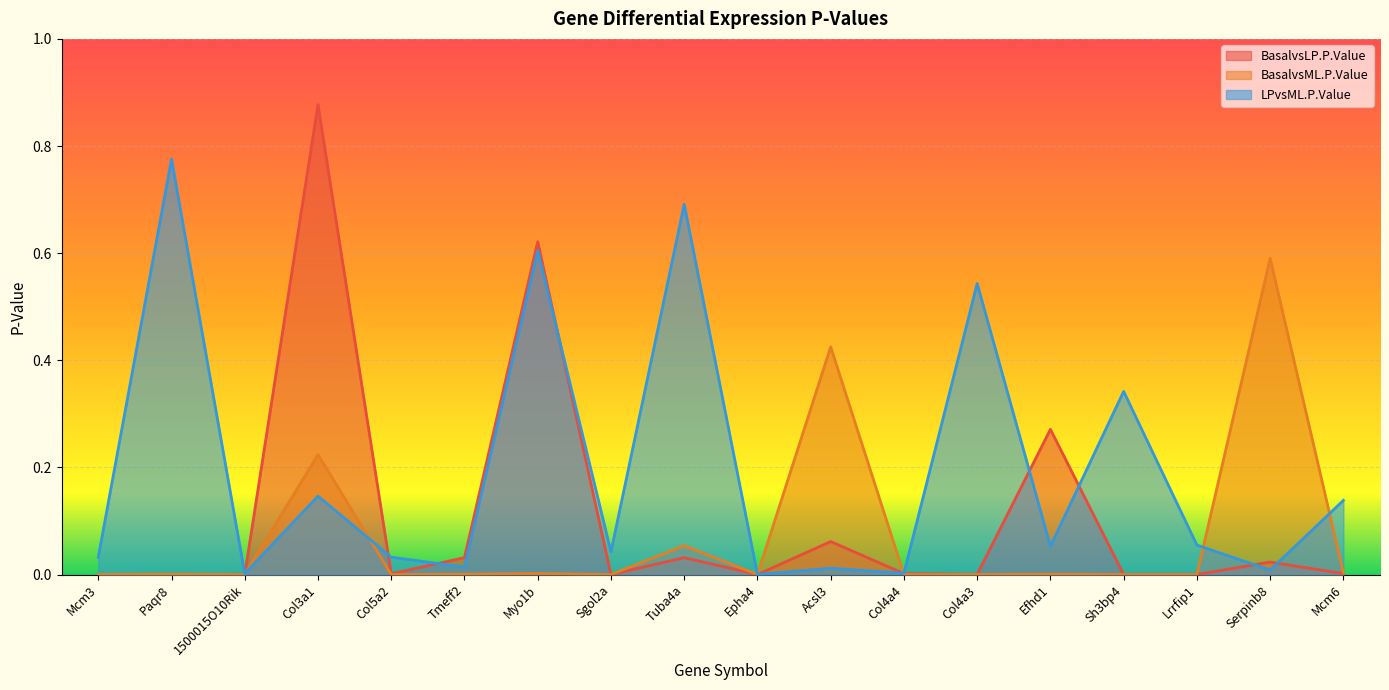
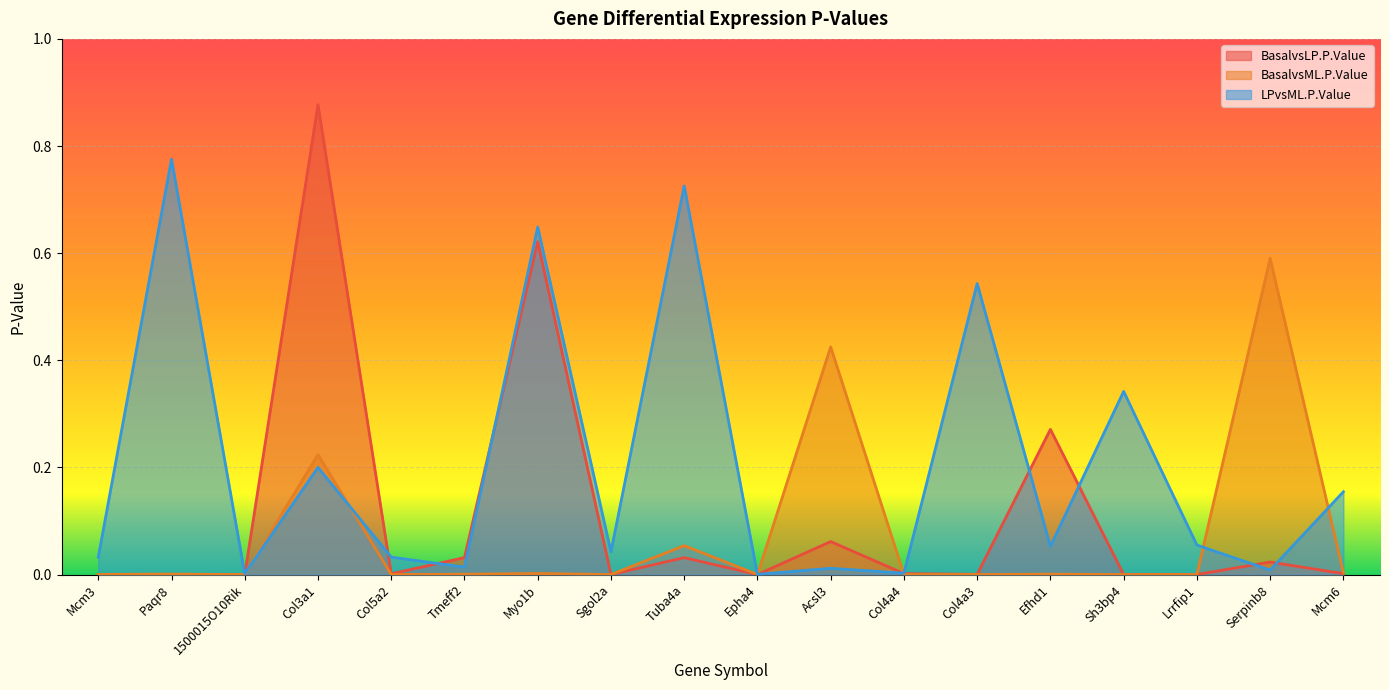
  {
    "LPvsML.P.Value": {
      "Mcm3": 0.03,
      "Paqr8": 0.78,
-     "Col3a1": 0.15,
+     "Col3a1": 0.20,
      "Col5a2": 0.03,
      "Tmeff2": 0.01,
-     "Myo1b": 0.60,
+     "Myo1b": 0.65,
      "Sgol2a": 0.04,
-     "Tuba4a": 0.69,
+     "Tuba4a": 0.73,
      "Acsl3": 0.01,
      "Col4a3": 0.54,
      "Efhd1": 0.05,
      "Sh3bp4": 0.34,
      "Lrrfip1": 0.06,
      "Serpinb8": 0.01,
-     "Mcm6": 0.14
+     "Mcm6": 0.15
    }
  }
